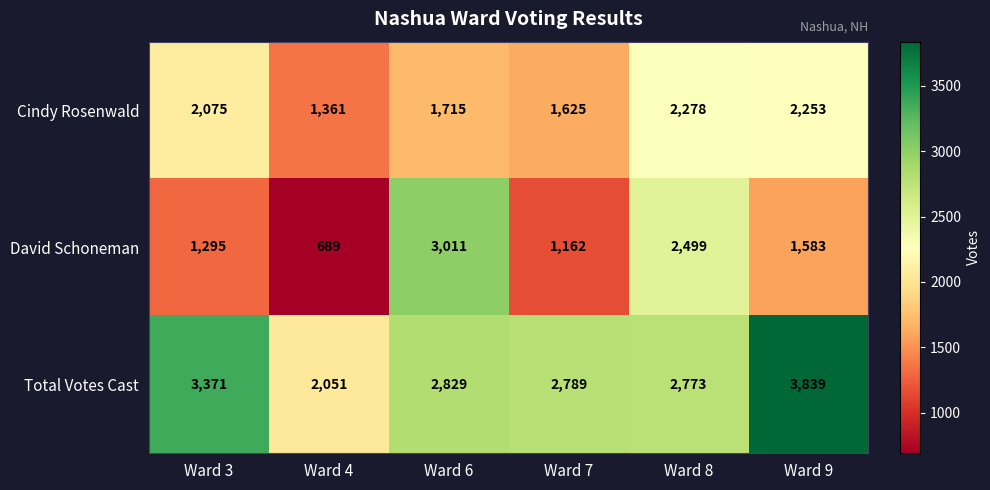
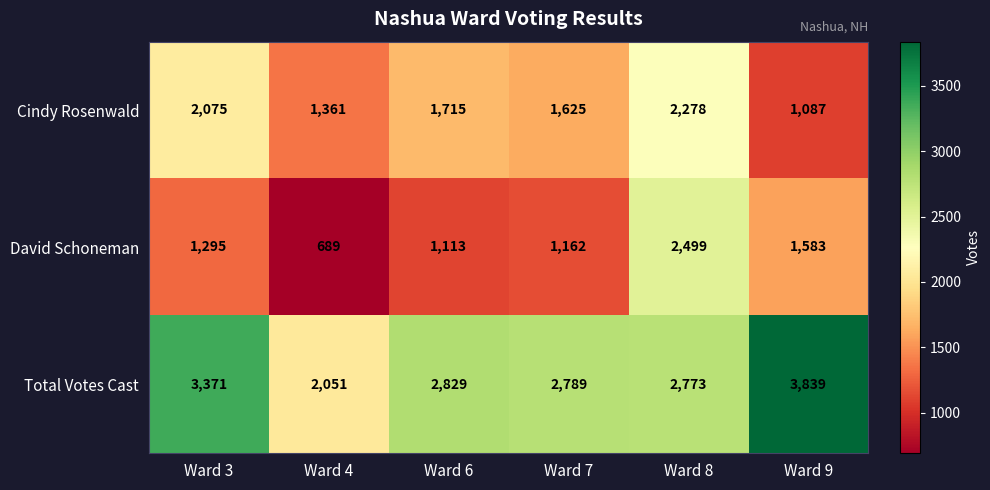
  {
    "Cindy Rosenwald": {
      "Ward 3": "2,075",
      "Ward 4": "1,361",
      "Ward 6": "1,715",
      "Ward 7": "1,625",
      "Ward 8": "2,278",
-     "Ward 9": "2,253"
+     "Ward 9": "1,087"
    },
    "David Schoneman": {
      "Ward 3": "1,295",
      "Ward 4": "689",
-     "Ward 6": "3,011",
+     "Ward 6": "1,113",
      "Ward 7": "1,162",
      "Ward 8": "2,499",
      "Ward 9": "1,583"
    },
    "Total Votes Cast": {
      "Ward 3": "3,371",
      "Ward 4": "2,051",
      "Ward 6": "2,829",
      "Ward 7": "2,789",
      "Ward 8": "2,773",
      "Ward 9": "3,839"
    }
  }
